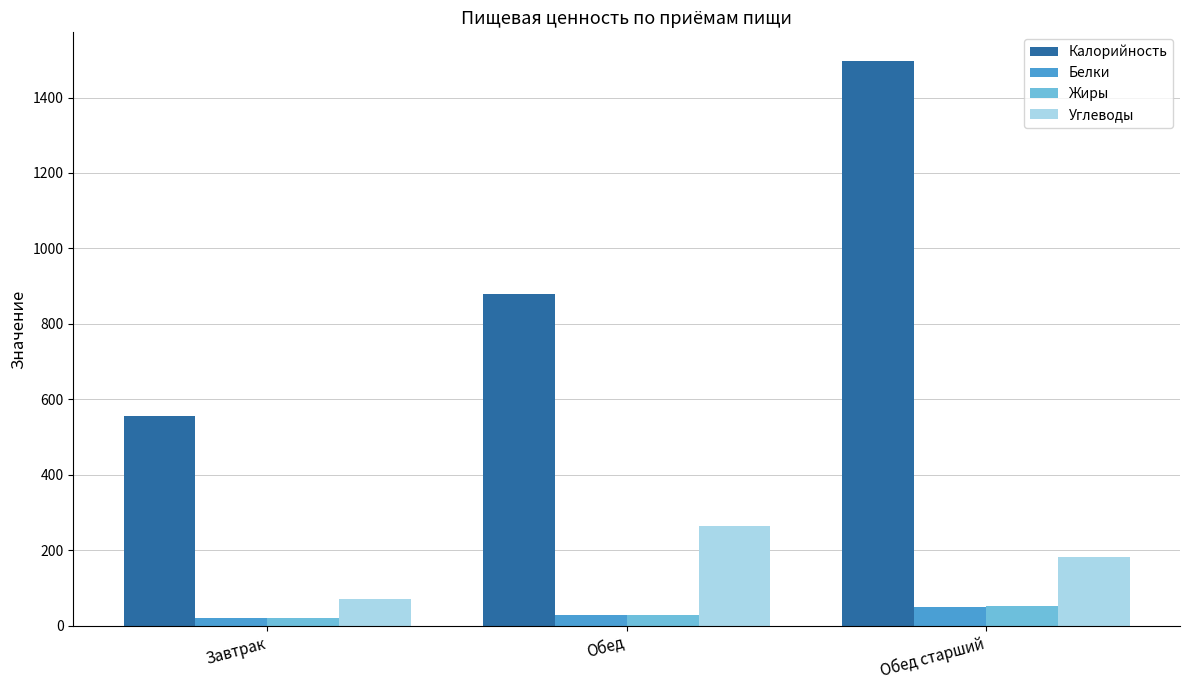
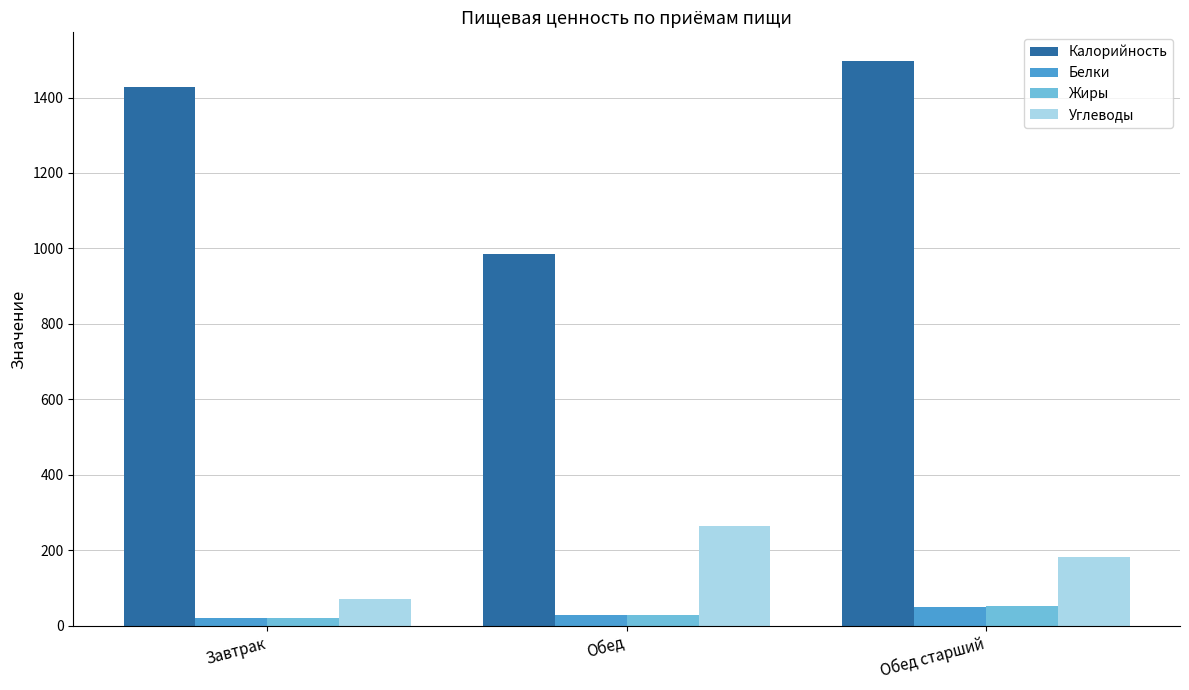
  {
    "Калорийность": {
-     "Завтрак": 560,
-     "Обед": 880,
+     "Завтрак": 1430,
+     "Обед": 990,
      "Обед старший": 1500
    },
    "Углеводы": {
      "Завтрак": 70,
      "Обед": 260,
      "Обед старший": 180
    }
  }
